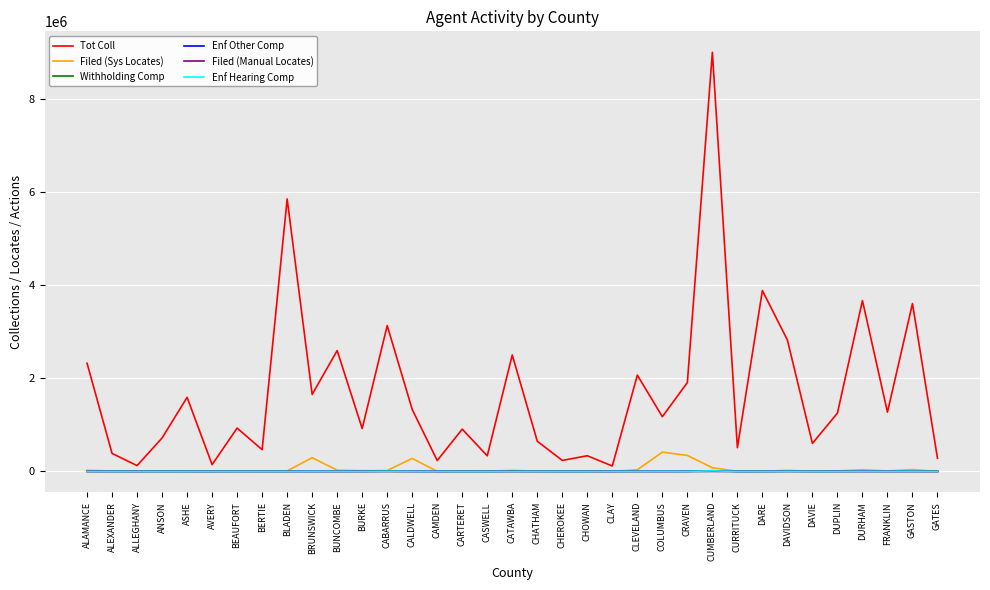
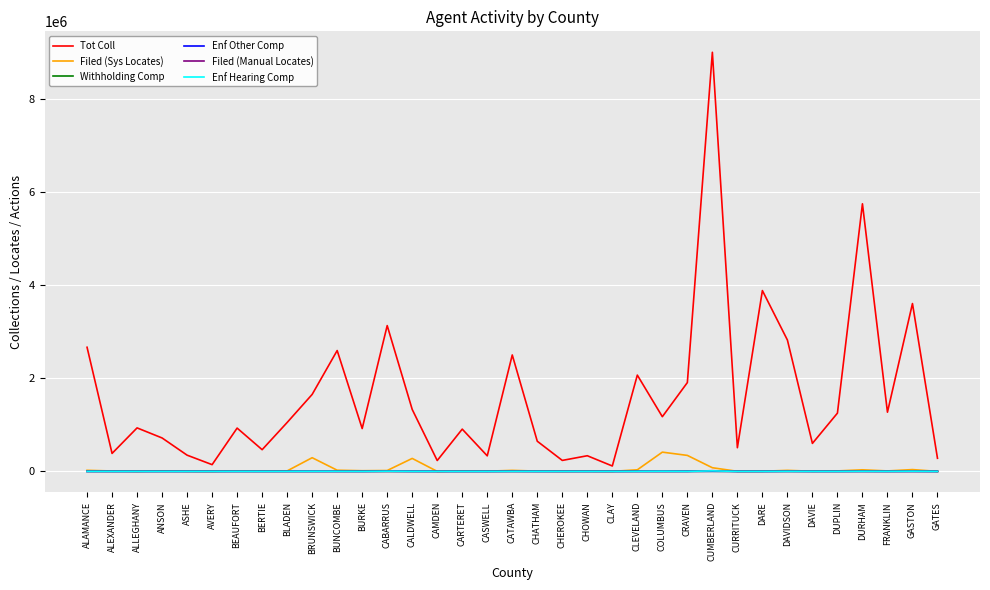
  {
    "Tot Coll": {
-     "ALAMANCE": 2300000,
+     "ALAMANCE": 2700000,
      "ALEXANDER": 400000,
-     "ALLEGHANY": 100000,
+     "ALLEGHANY": 900000,
      "ANSON": 700000,
-     "ASHE": 1600000,
+     "ASHE": 300000,
      "AVERY": 100000,
      "BEAUFORT": 900000,
      "BERTIE": 500000,
-     "BLADEN": 5900000,
+     "BLADEN": 1100000,
      "BRUNSWICK": 1700000,
      "BUNCOMBE": 2600000,
      "BURKE": 900000,
      "CABARRUS": 3100000,
      "CALDWELL": 1300000,
      "CAMDEN": 200000,
      "CARTERET": 900000,
      "CASWELL": 300000,
      "CATAWBA": 2500000,
      "CHATHAM": 600000,
      "CHEROKEE": 200000,
      "CHOWAN": 300000,
      "CLAY": 100000,
      "CLEVELAND": 2100000,
      "COLUMBUS": 1200000,
      "CRAVEN": 1900000,
      "CUMBERLAND": 9000000,
      "CURRITUCK": 500000,
      "DARE": 3900000,
      "DAVIDSON": 2800000,
      "DAVIE": 600000,
      "DUPLIN": 1300000,
-     "DURHAM": 3700000,
+     "DURHAM": 5800000,
      "FRANKLIN": 1300000,
      "GASTON": 3600000,
      "GATES": 300000
    },
    "Filed (Sys Locates)": {
      "BRUNSWICK": 300000,
      "CALDWELL": 300000,
      "COLUMBUS": 400000,
      "CRAVEN": 300000,
      "CUMBERLAND": 100000
    },
    "Enf Hearing Comp": {
      "BRUNSWICK": 0,
      "CALDWELL": 0,
      "COLUMBUS": 0,
      "CRAVEN": 0,
      "CUMBERLAND": 0
    }
  }
